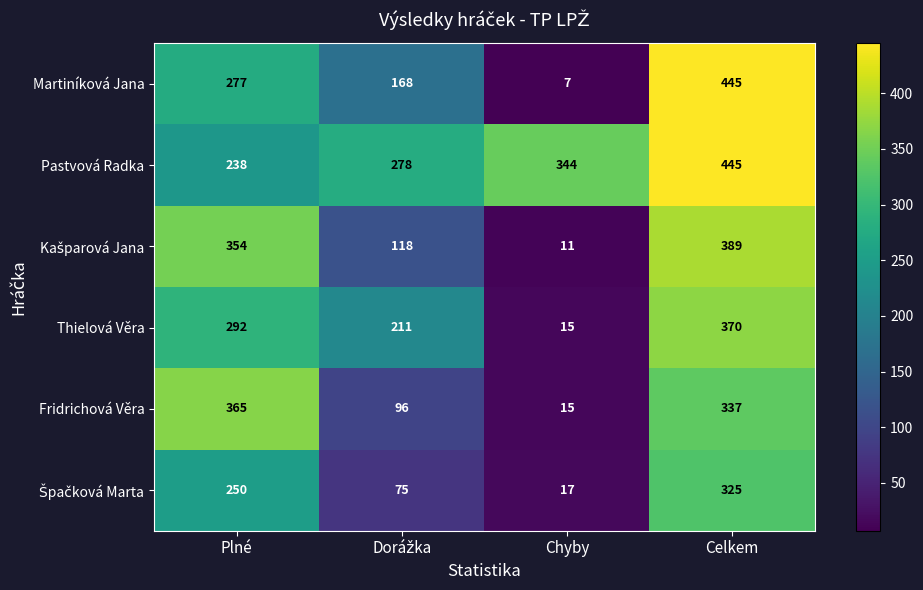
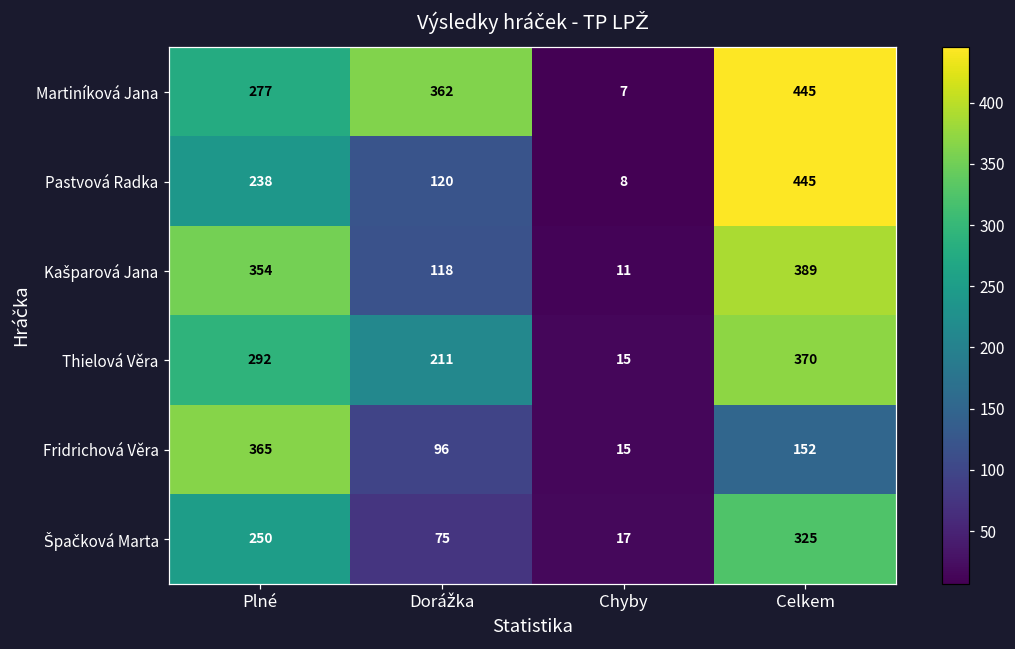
  {
    "Martiníková Jana": {
      "Plné": 277,
-     "Dorážka": 168,
+     "Dorážka": 362,
      "Chyby": 7,
      "Celkem": 445
    },
    "Pastvová Radka": {
      "Plné": 238,
-     "Dorážka": 278,
-     "Chyby": 344,
+     "Dorážka": 120,
+     "Chyby": 8,
      "Celkem": 445
    },
    "Kašparová Jana": {
      "Plné": 354,
      "Dorážka": 118,
      "Chyby": 11,
      "Celkem": 389
    },
    "Thielová Věra": {
      "Plné": 292,
      "Dorážka": 211,
      "Chyby": 15,
      "Celkem": 370
    },
    "Fridrichová Věra": {
      "Plné": 365,
      "Dorážka": 96,
      "Chyby": 15,
-     "Celkem": 337
+     "Celkem": 152
    },
    "Špačková Marta": {
      "Plné": 250,
      "Dorážka": 75,
      "Chyby": 17,
      "Celkem": 325
    }
  }
